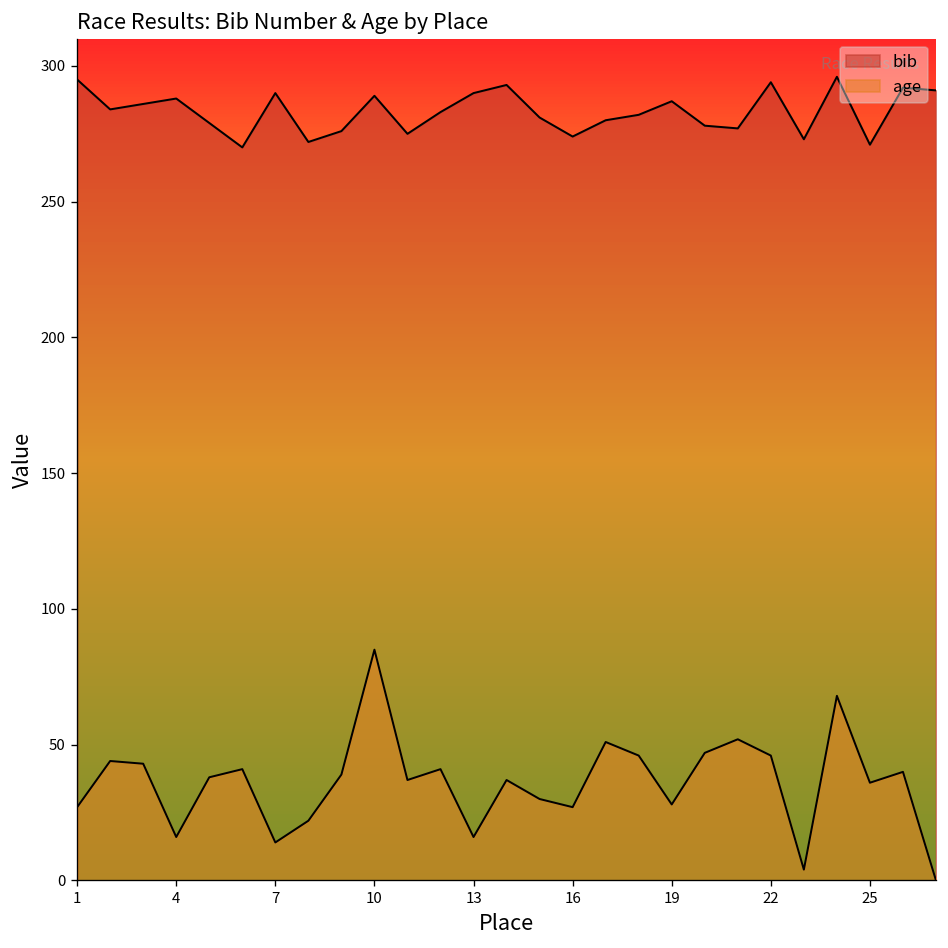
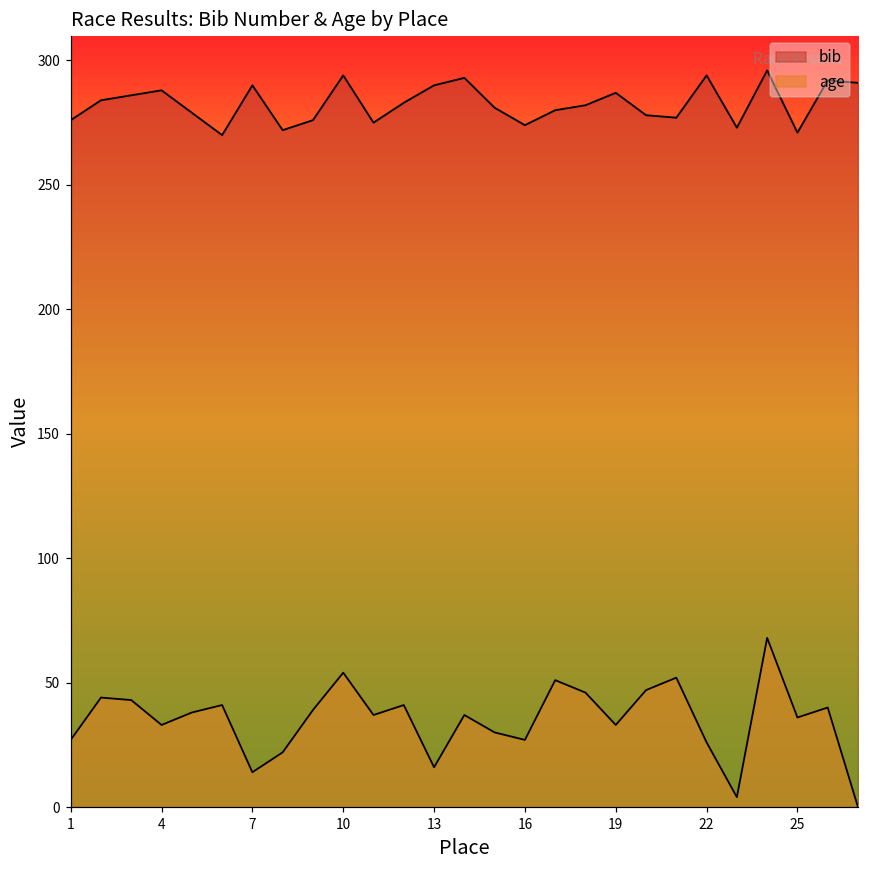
  {
    "bib": {
-     "1": 295,
+     "1": 276,
      "4": 288,
      "7": 290,
-     "10": 289,
+     "10": 294,
      "13": 290,
      "16": 274,
      "19": 287,
      "22": 294,
      "25": 271
    },
    "age": {
      "1": 27,
-     "4": 16,
+     "4": 33,
      "7": 14,
-     "10": 85,
+     "10": 54,
      "13": 16,
      "16": 27,
-     "19": 28,
-     "22": 46,
+     "19": 33,
+     "22": 26,
      "25": 36
    }
  }
